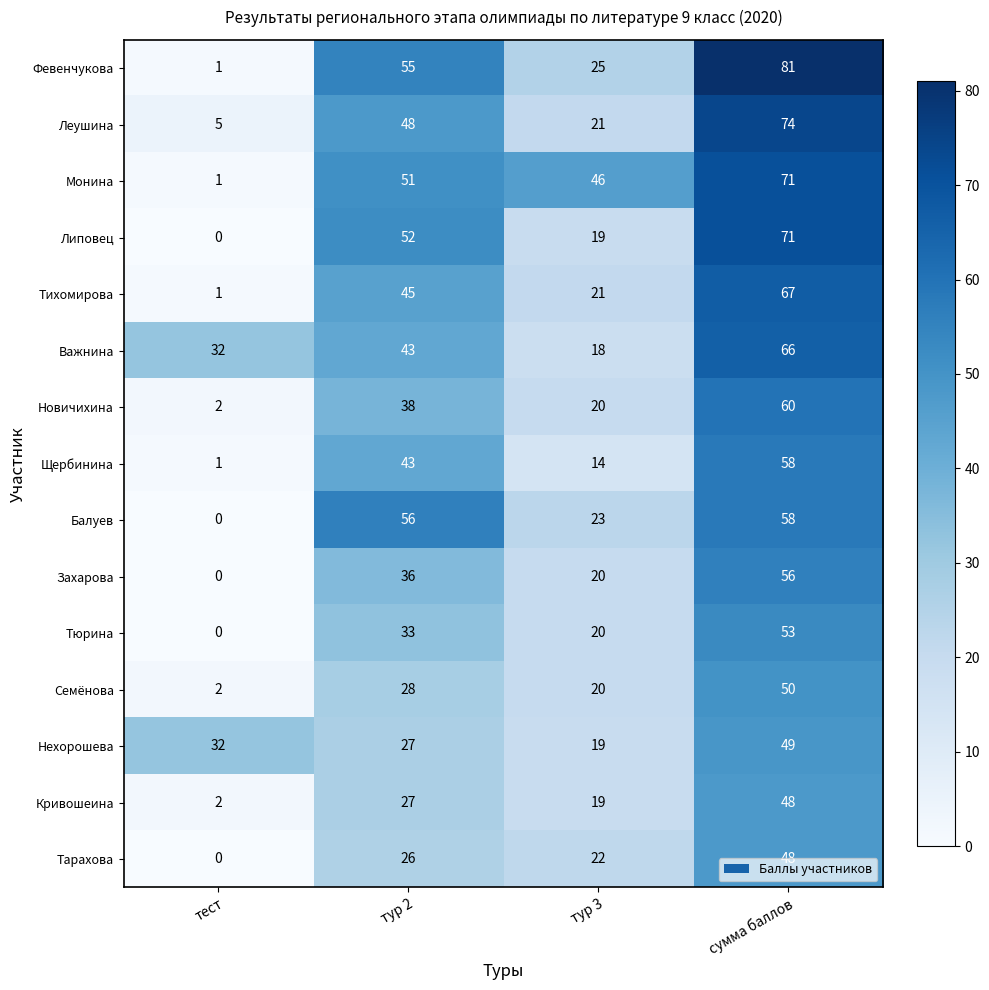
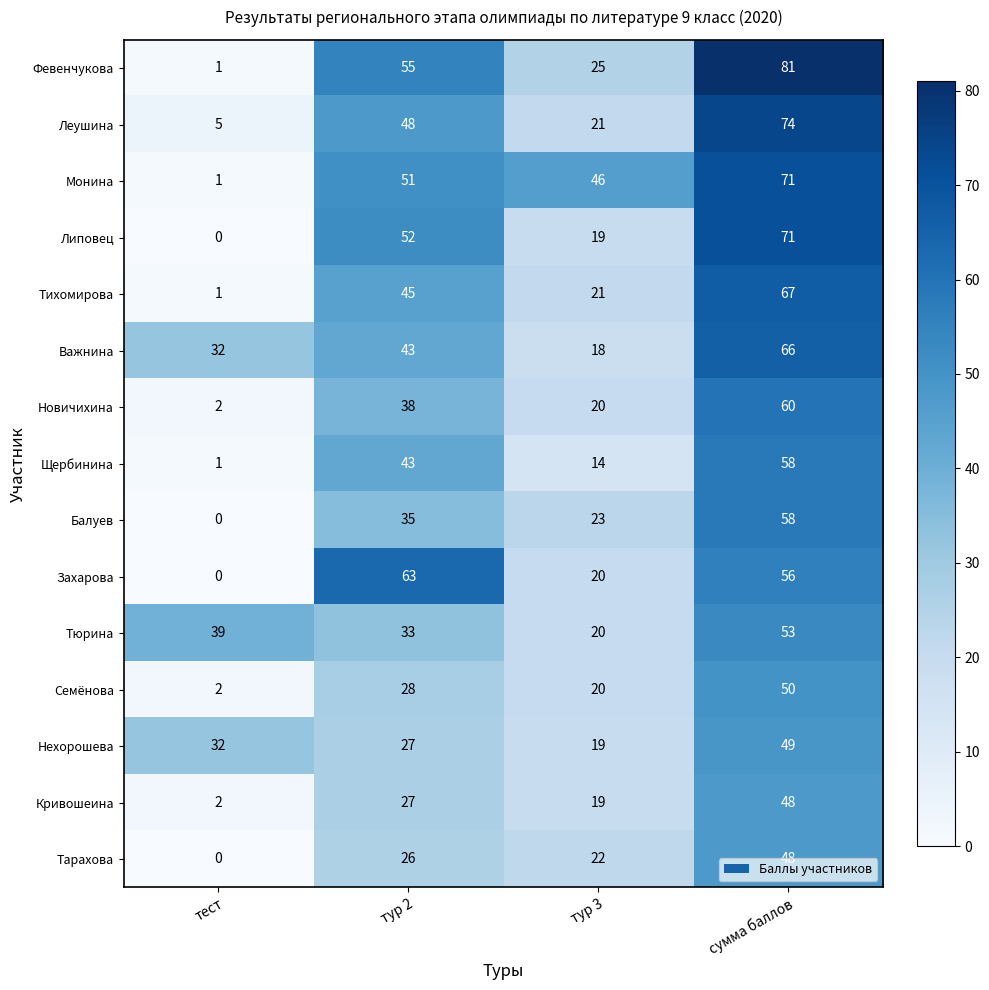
  {
    "Февенчукова": {
      "тест": 1,
      "тур 2": 55,
      "тур 3": 25,
      "сумма баллов": 81
    },
    "Леушина": {
      "тест": 5,
      "тур 2": 48,
      "тур 3": 21,
      "сумма баллов": 74
    },
    "Монина": {
      "тест": 1,
      "тур 2": 51,
      "тур 3": 46,
      "сумма баллов": 71
    },
    "Липовец": {
      "тест": 0,
      "тур 2": 52,
      "тур 3": 19,
      "сумма баллов": 71
    },
    "Тихомирова": {
      "тест": 1,
      "тур 2": 45,
      "тур 3": 21,
      "сумма баллов": 67
    },
    "Важнина": {
      "тест": 32,
      "тур 2": 43,
      "тур 3": 18,
      "сумма баллов": 66
    },
    "Новичихина": {
      "тест": 2,
      "тур 2": 38,
      "тур 3": 20,
      "сумма баллов": 60
    },
    "Щербинина": {
      "тест": 1,
      "тур 2": 43,
      "тур 3": 14,
      "сумма баллов": 58
    },
    "Балуев": {
      "тест": 0,
-     "тур 2": 56,
+     "тур 2": 35,
      "тур 3": 23,
      "сумма баллов": 58
    },
    "Захарова": {
      "тест": 0,
-     "тур 2": 36,
+     "тур 2": 63,
      "тур 3": 20,
      "сумма баллов": 56
    },
    "Тюрина": {
-     "тест": 0,
+     "тест": 39,
      "тур 2": 33,
      "тур 3": 20,
      "сумма баллов": 53
    },
    "Семёнова": {
      "тест": 2,
      "тур 2": 28,
      "тур 3": 20,
      "сумма баллов": 50
    },
    "Нехорошева": {
      "тест": 32,
      "тур 2": 27,
      "тур 3": 19,
      "сумма баллов": 49
    },
    "Кривошеина": {
      "тест": 2,
      "тур 2": 27,
      "тур 3": 19,
      "сумма баллов": 48
    },
    "Тарахова": {
      "тест": 0,
      "тур 2": 26,
      "тур 3": 22
    }
  }
